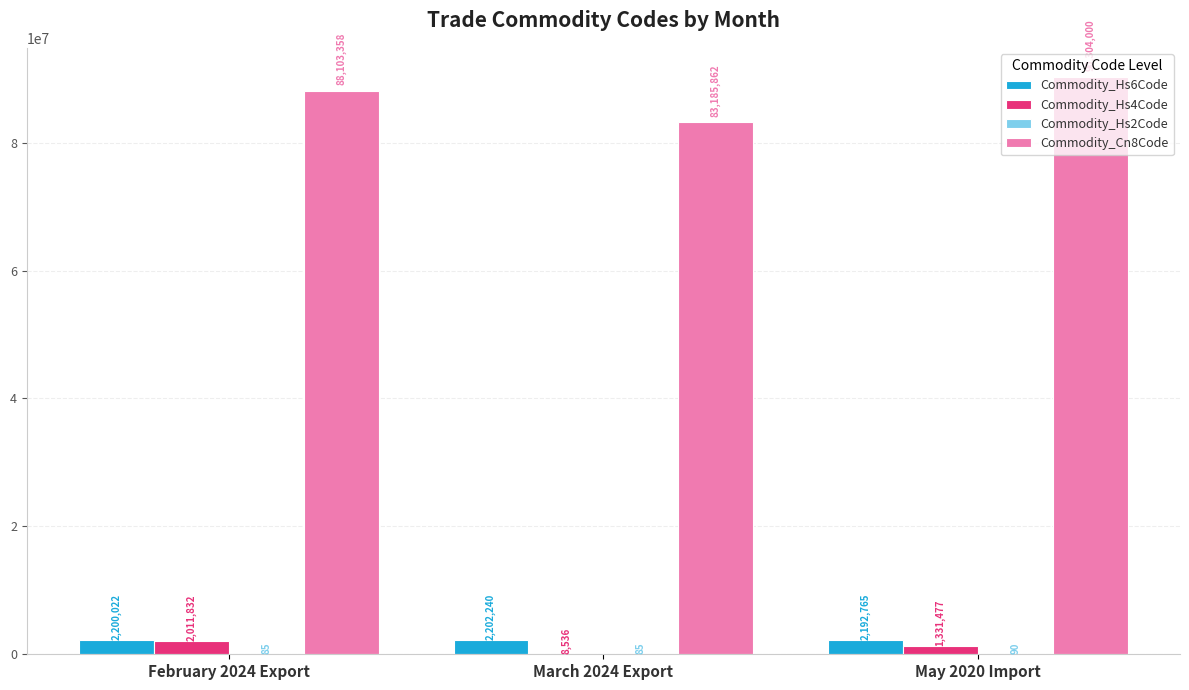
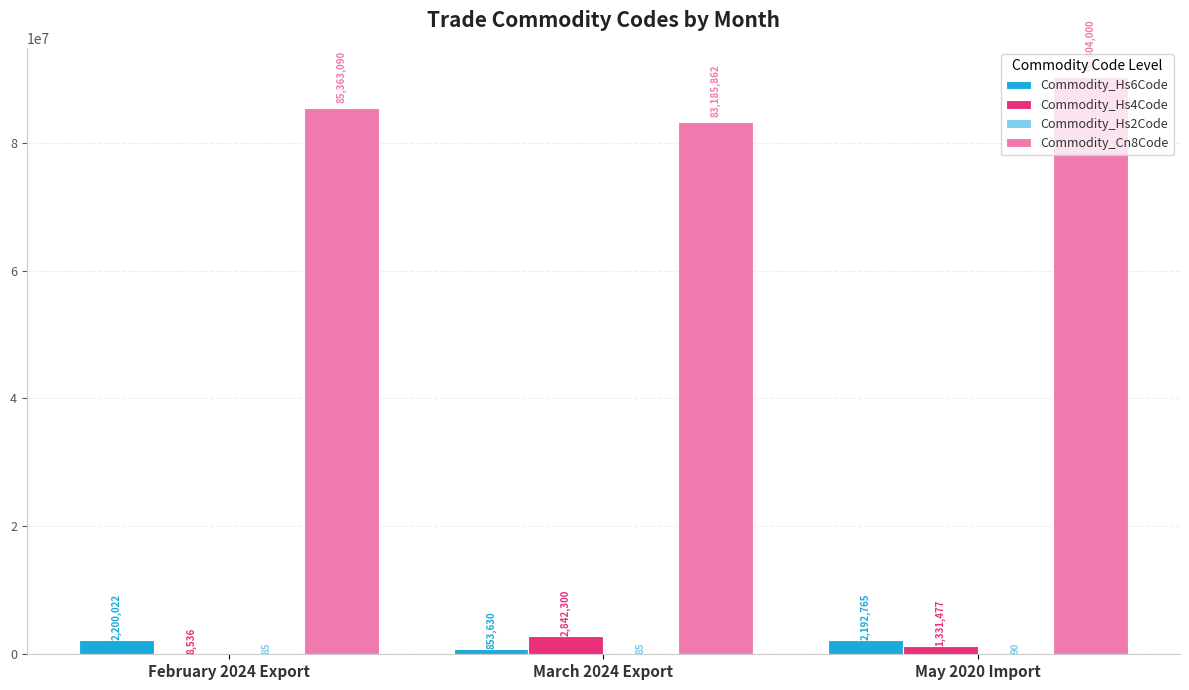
  {
    "Commodity_Hs6Code": {
      "February 2024 Export": "2,200,022",
-     "March 2024 Export": "2,202,240",
+     "March 2024 Export": "853,630",
      "May 2020 Import": "2,192,765"
    },
    "Commodity_Hs4Code": {
-     "February 2024 Export": "2,011,832",
-     "March 2024 Export": "8,536",
+     "February 2024 Export": "8,536",
+     "March 2024 Export": "2,842,300",
      "May 2020 Import": "1,331,477"
    },
    "Commodity_Hs2Code": {
      "February 2024 Export": "85",
      "March 2024 Export": "85",
      "May 2020 Import": "90"
    },
    "Commodity_Cn8Code": {
-     "February 2024 Export": "88,103,358",
+     "February 2024 Export": "85,363,090",
      "March 2024 Export": "83,185,862"
    }
  }
